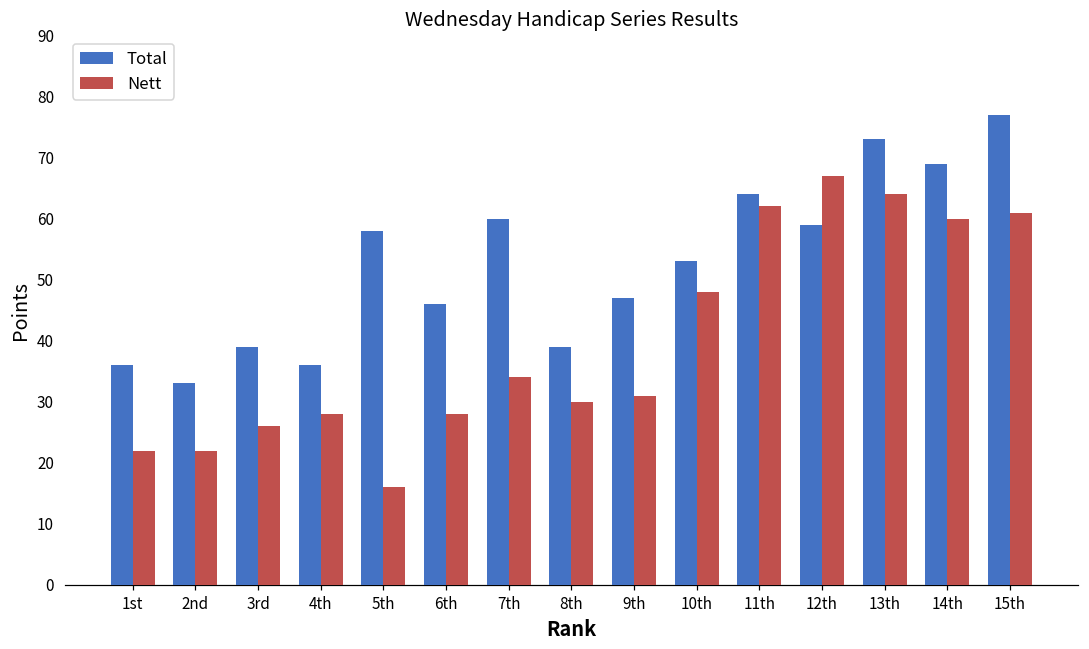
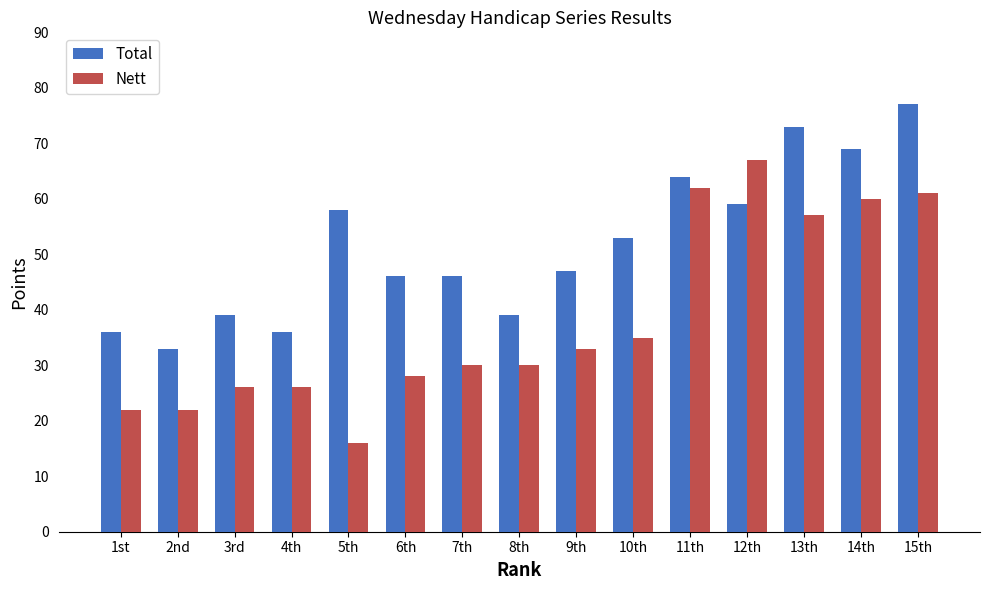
  {
    "Total": {
      "1st": 36,
      "2nd": 33,
      "3rd": 39,
      "4th": 36,
      "5th": 58,
      "6th": 46,
-     "7th": 60,
+     "7th": 46,
      "8th": 39,
      "9th": 47,
      "10th": 53,
      "11th": 64,
      "12th": 59,
      "13th": 73,
      "14th": 69,
      "15th": 77
    },
    "Nett": {
      "1st": 22,
      "2nd": 22,
      "3rd": 26,
-     "4th": 28,
+     "4th": 26,
      "5th": 16,
      "6th": 28,
-     "7th": 34,
+     "7th": 30,
      "8th": 30,
-     "9th": 31,
-     "10th": 48,
+     "9th": 33,
+     "10th": 35,
      "11th": 62,
      "12th": 67,
-     "13th": 64,
+     "13th": 57,
      "14th": 60,
      "15th": 61
    }
  }
